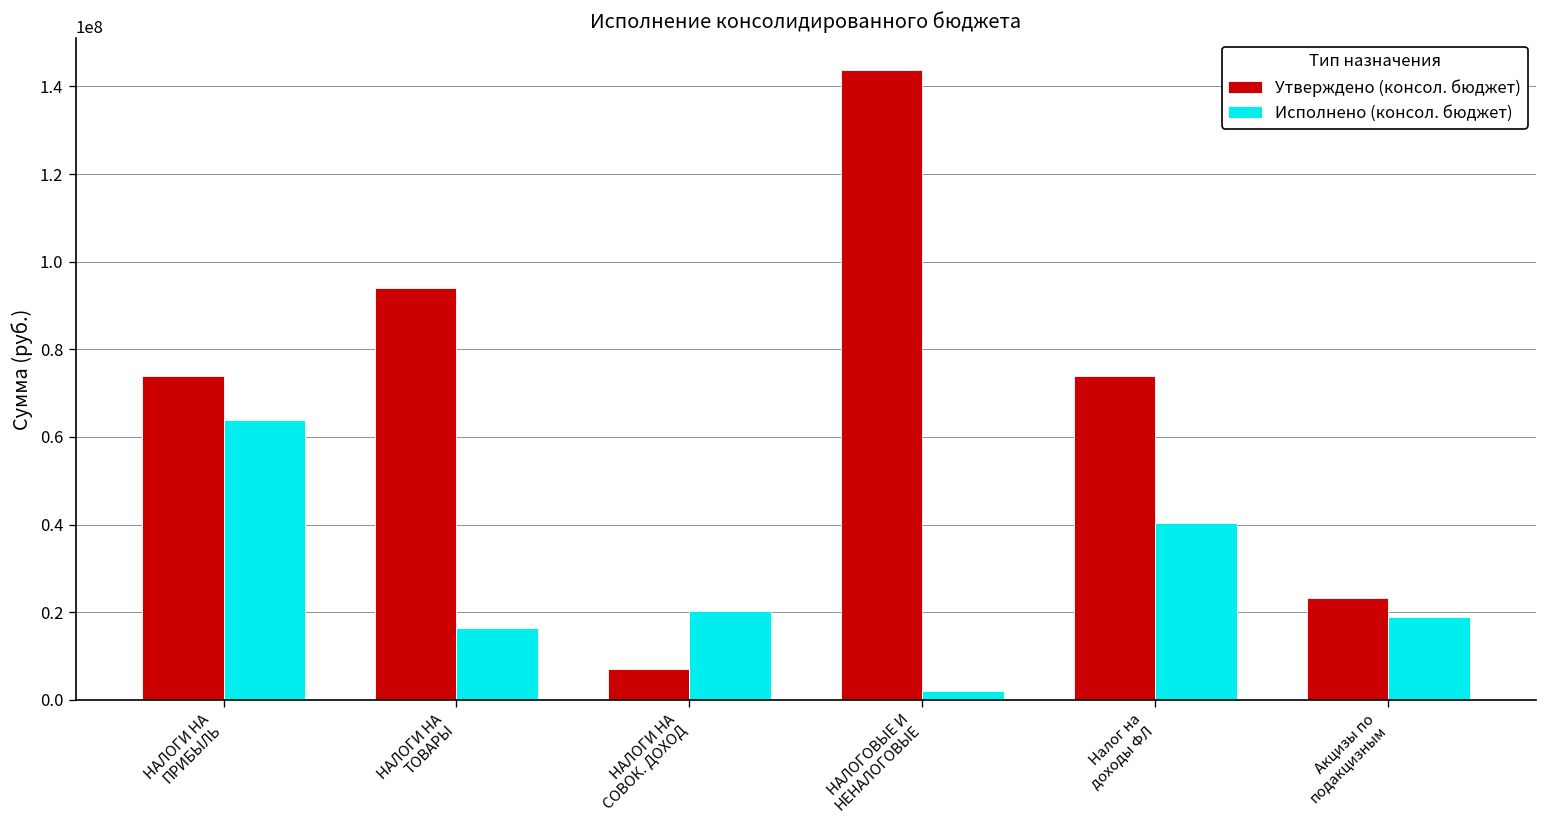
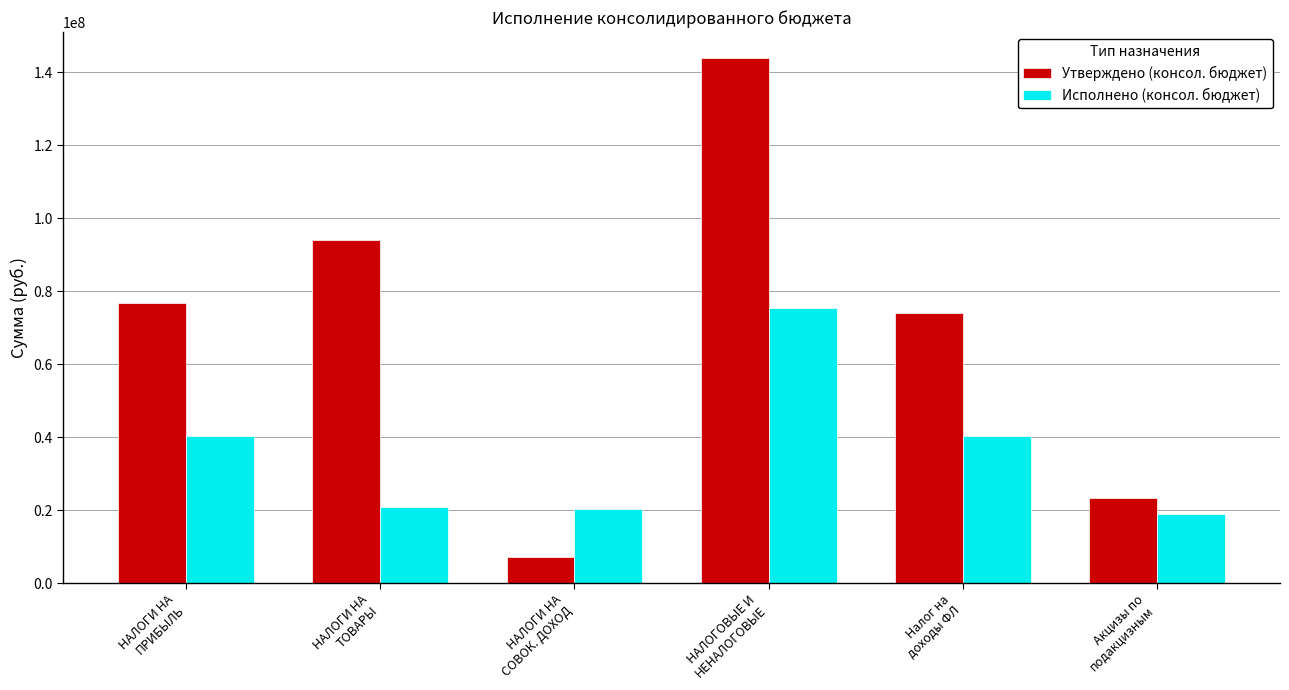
  {
    "Утверждено (консол. бюджет)": {
-     "НАЛОГИ НА ПРИБЫЛЬ": 74000000,
+     "НАЛОГИ НА ПРИБЫЛЬ": 77000000,
      "НАЛОГИ НА ТОВАРЫ": 94000000,
      "НАЛОГИ НА СОВОК. ДОХОД": 7000000,
      "НАЛОГОВЫЕ И НЕНАЛОГОВЫЕ": 144000000,
      "Налог на доходы ФЛ": 74000000,
      "Акцизы по подакцизным": 23000000
    },
    "Исполнено (консол. бюджет)": {
-     "НАЛОГИ НА ПРИБЫЛЬ": 64000000,
-     "НАЛОГИ НА ТОВАРЫ": 16000000,
+     "НАЛОГИ НА ПРИБЫЛЬ": 40000000,
+     "НАЛОГИ НА ТОВАРЫ": 21000000,
      "НАЛОГИ НА СОВОК. ДОХОД": 20000000,
-     "НАЛОГОВЫЕ И НЕНАЛОГОВЫЕ": 2000000,
+     "НАЛОГОВЫЕ И НЕНАЛОГОВЫЕ": 75000000,
      "Налог на доходы ФЛ": 40000000,
      "Акцизы по подакцизным": 19000000
    }
  }
